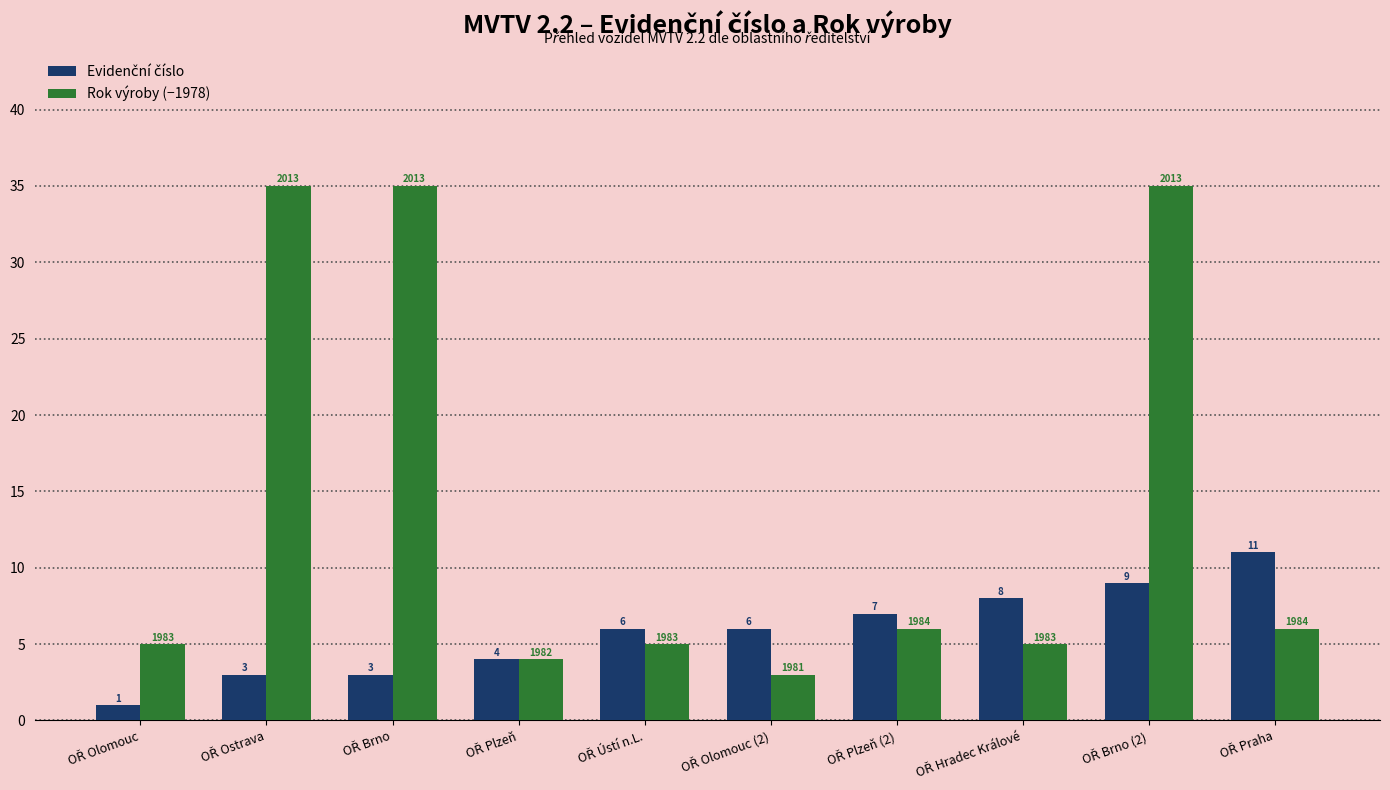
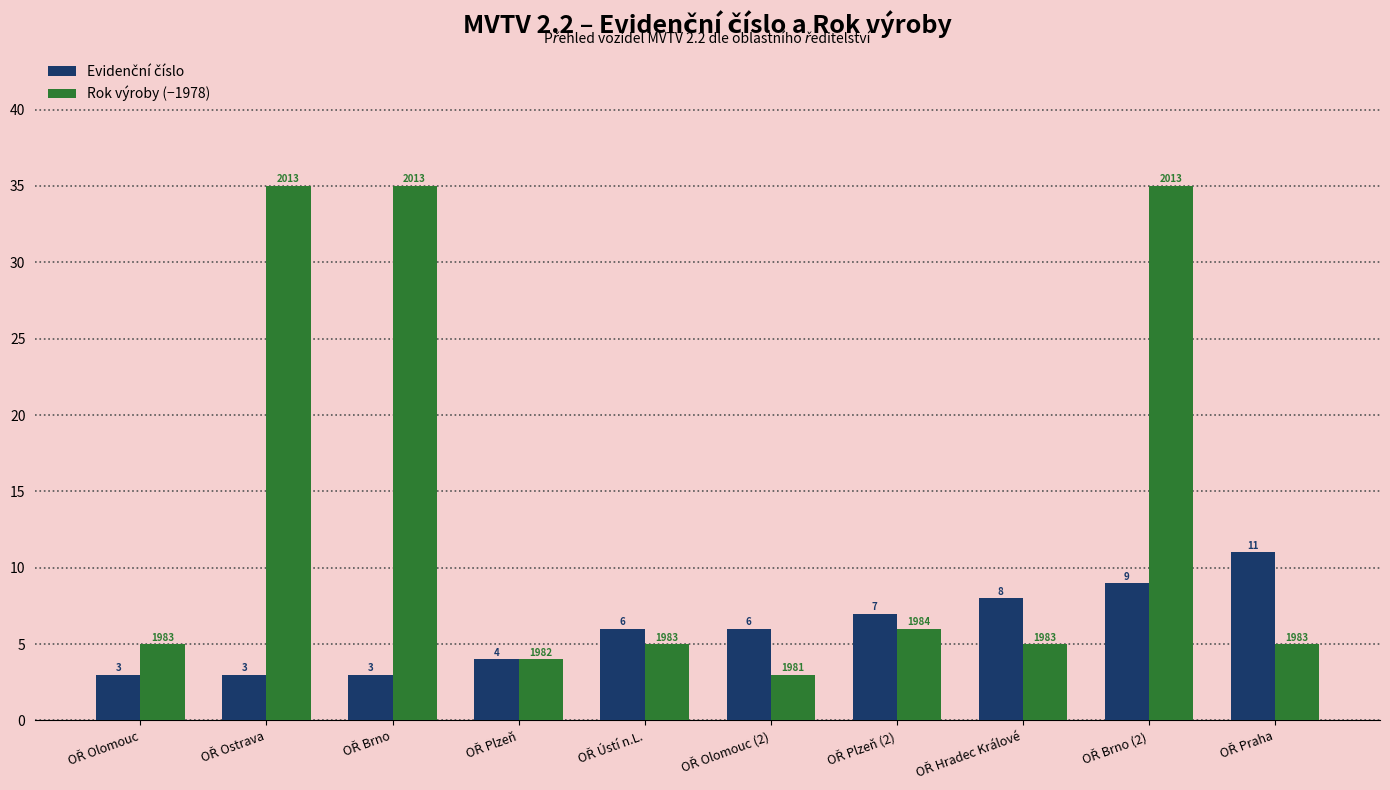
  {
    "Evidenční číslo": {
-     "OŘ Olomouc": 1,
+     "OŘ Olomouc": 3,
      "OŘ Ostrava": 3,
      "OŘ Brno": 3,
      "OŘ Plzeň": 4,
      "OŘ Ústí n.L.": 6,
      "OŘ Olomouc (2)": 6,
      "OŘ Plzeň (2)": 7,
      "OŘ Hradec Králové": 8,
      "OŘ Brno (2)": 9,
      "OŘ Praha": 11
    },
    "Rok výroby (−1978)": {
-     "OŘ Praha": 1984
+     "OŘ Praha": 1983
    }
  }
